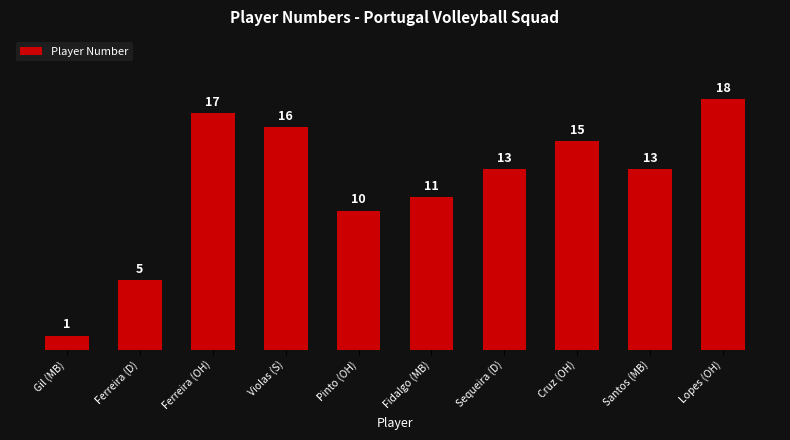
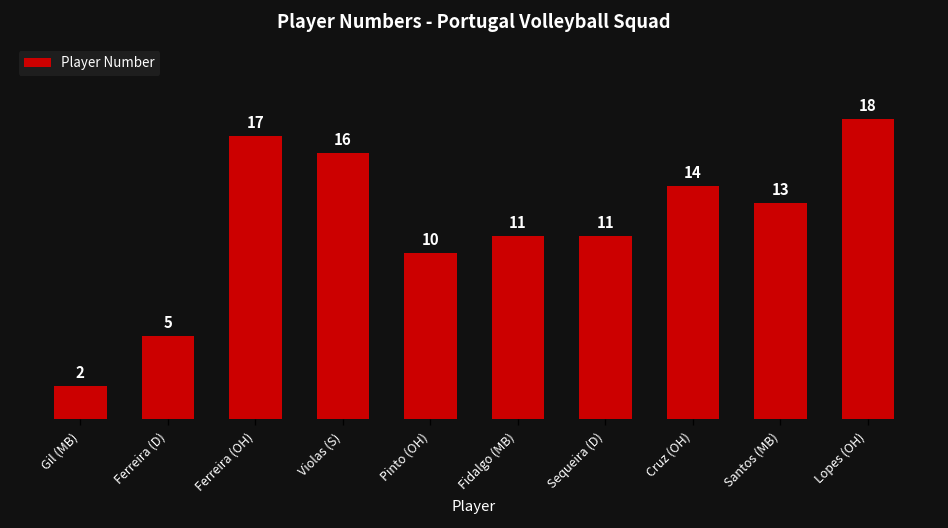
  {
-   "Gil (MB)": 1,
+   "Gil (MB)": 2,
    "Ferreira (D)": 5,
    "Ferreira (OH)": 17,
    "Violas (S)": 16,
    "Pinto (OH)": 10,
    "Fidalgo (MB)": 11,
-   "Sequeira (D)": 13,
-   "Cruz (OH)": 15,
+   "Sequeira (D)": 11,
+   "Cruz (OH)": 14,
    "Santos (MB)": 13,
    "Lopes (OH)": 18
  }
